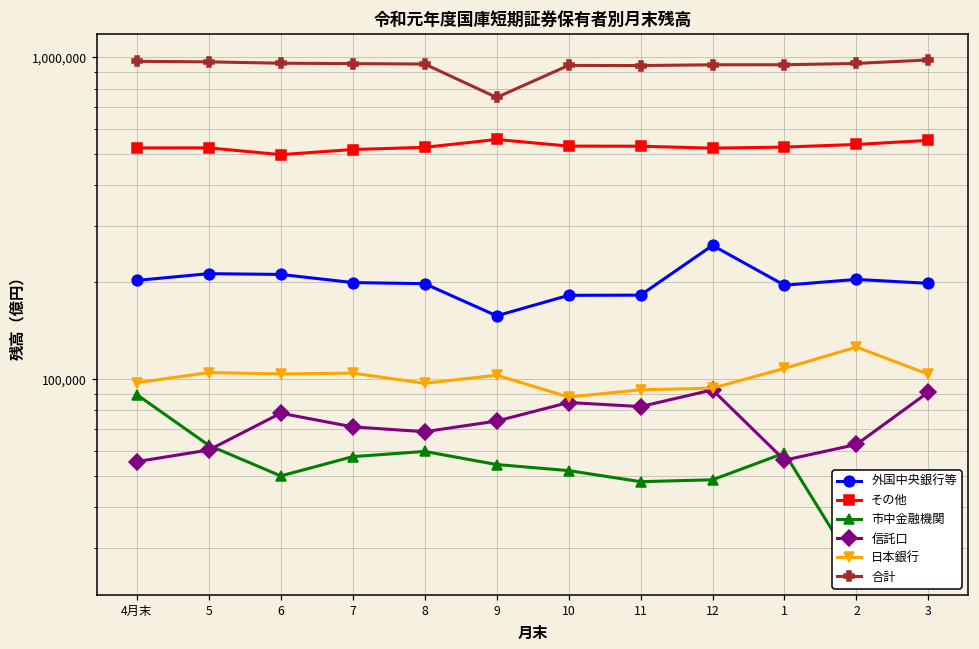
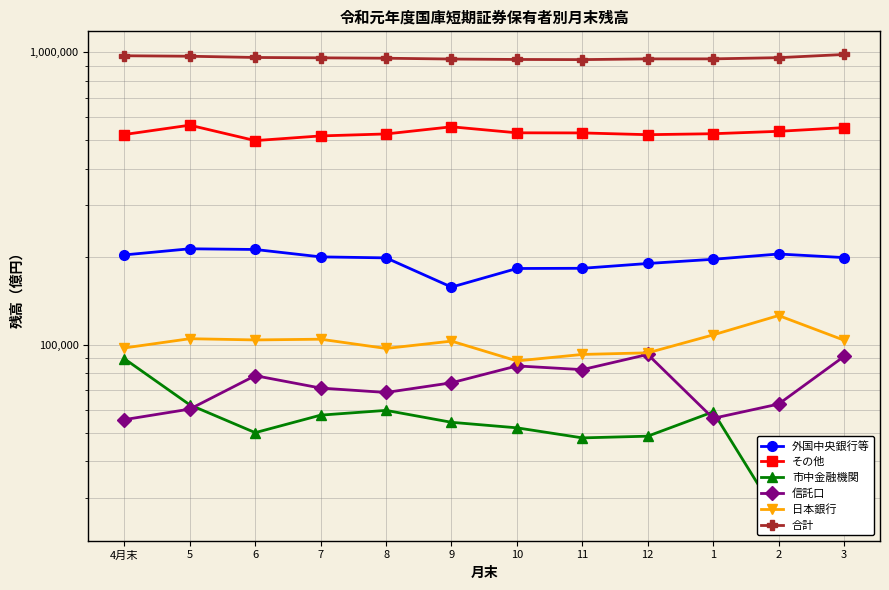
  {
    "外国中央銀行等": {
      "4月末": "200,000",
      "5": "210,000",
      "6": "210,000",
      "7": "200,000",
      "8": "200,000",
      "9": "160,000",
      "10": "180,000",
      "11": "180,000",
-     "12": "260,000",
+     "12": "190,000",
      "1": "200,000",
      "2": "200,000",
      "3": "200,000"
    },
    "その他": {
      "4月末": "520,000",
-     "5": "520,000",
+     "5": "560,000",
      "6": "500,000",
      "7": "520,000",
      "8": "530,000",
      "9": "560,000",
      "10": "530,000",
      "11": "530,000",
      "12": "520,000",
      "1": "530,000",
      "2": "540,000",
      "3": "550,000"
    },
    "市中金融機関": {
      "4月末": "90,000",
      "5": "62,000",
      "6": "50,000",
      "7": "57,000",
      "8": "60,000",
      "9": "54,000",
      "10": "52,000",
      "11": "48,000",
      "12": "49,000",
      "1": "59,000"
    },
    "信託口": {
      "4月末": "55,000",
      "5": "60,000",
      "6": "78,000",
      "7": "71,000",
      "8": "69,000",
      "9": "74,000",
      "10": "85,000",
      "11": "82,000",
      "1": "56,000",
      "2": "63,000",
      "3": "91,000"
    },
    "日本銀行": {
      "4月末": "98,000",
      "5": "105,000",
      "6": "104,000",
      "7": "104,000",
      "8": "97,000",
      "9": "103,000",
      "10": "88,000",
      "11": "93,000",
      "1": "108,000",
      "2": "126,000",
      "3": "104,000"
    },
    "合計": {
      "4月末": "970,000",
      "5": "970,000",
      "6": "960,000",
      "7": "960,000",
      "8": "950,000",
-     "9": "750,000",
+     "9": "950,000",
      "10": "940,000",
      "11": "940,000",
      "12": "950,000",
      "1": "950,000",
      "2": "960,000",
      "3": "980,000"
    }
  }
